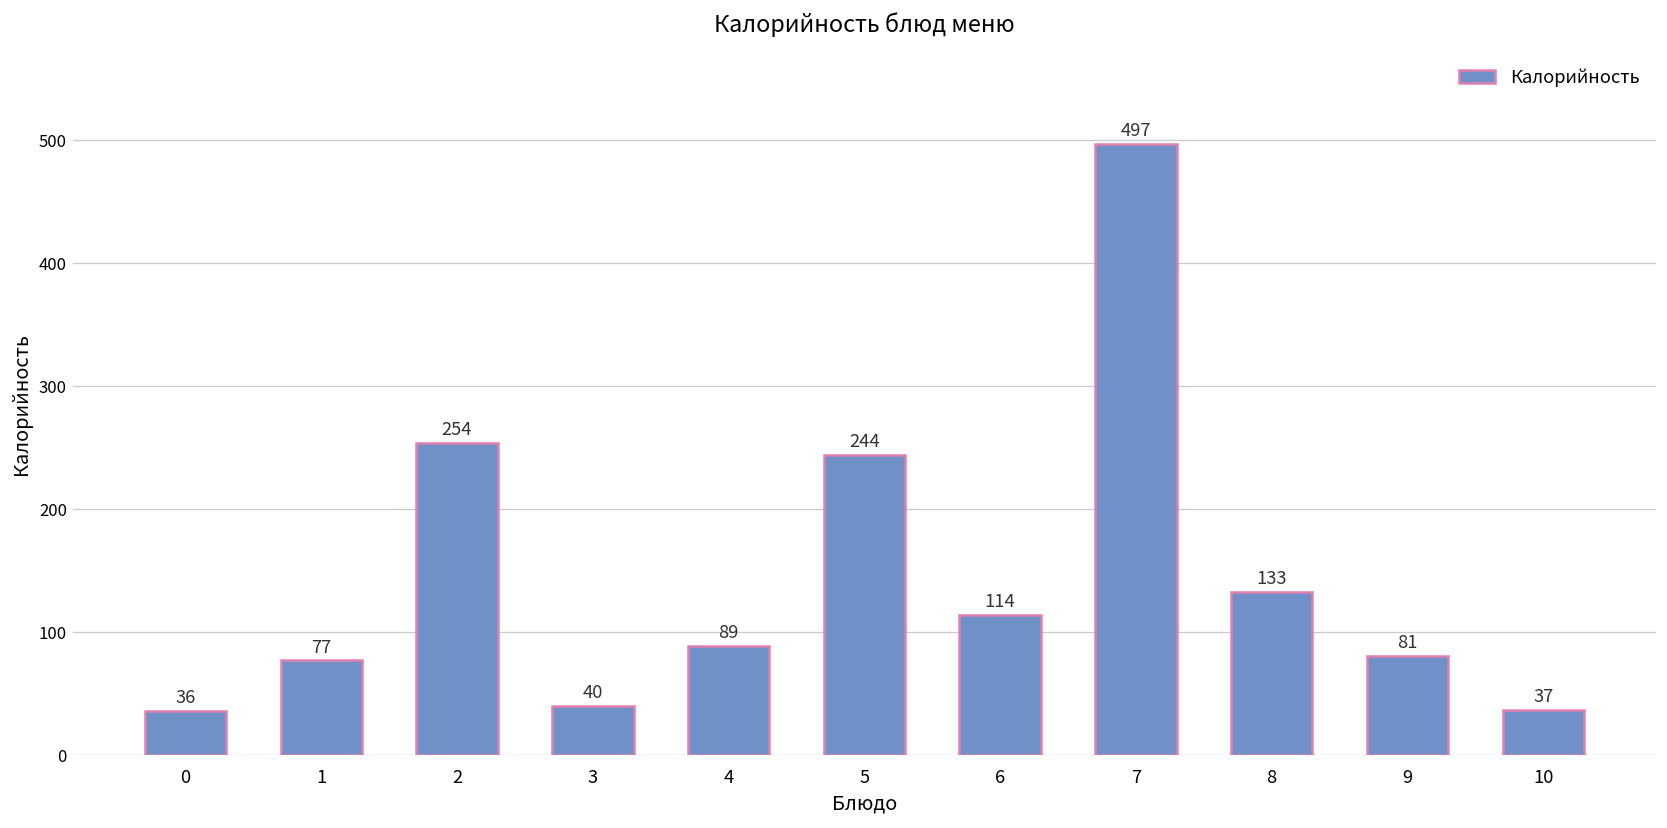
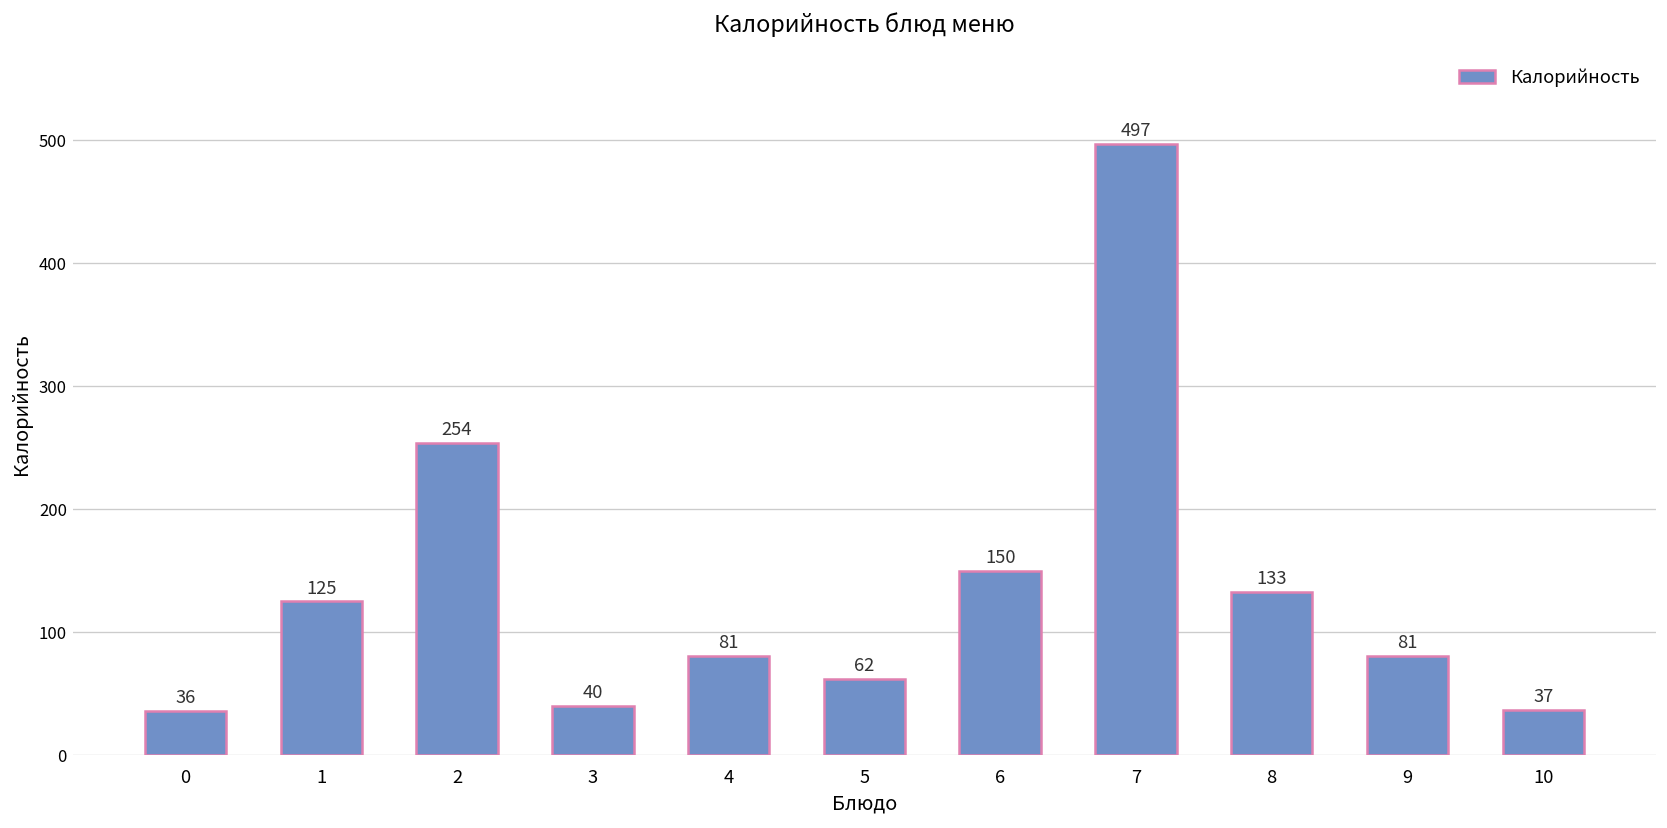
  {
    "0": 36,
-   "1": 77,
+   "1": 125,
    "2": 254,
    "3": 40,
-   "4": 89,
-   "5": 244,
-   "6": 114,
+   "4": 81,
+   "5": 62,
+   "6": 150,
    "7": 497,
    "8": 133,
    "9": 81,
    "10": 37
  }
